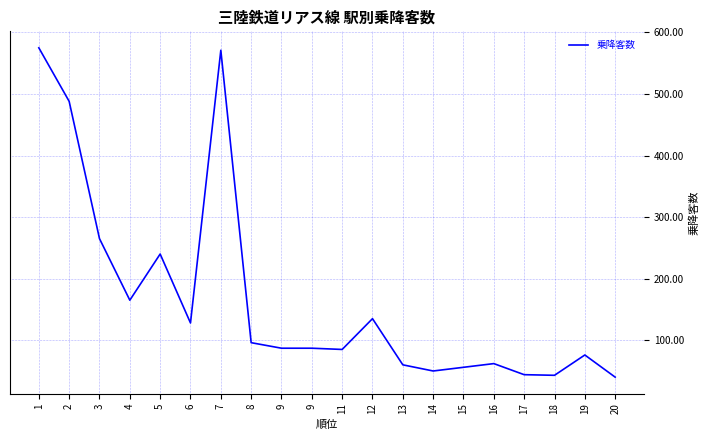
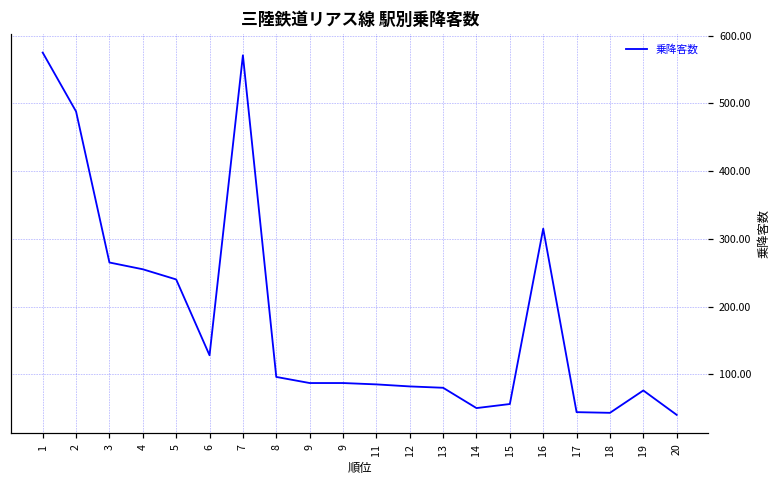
  {
    "1": 580,
    "2": 490,
    "3": 270,
-   "4": 170,
+   "4": 260,
    "5": 240,
    "6": 130,
    "7": 570,
    "8": 100,
    "11": 90,
-   "12": 140,
-   "13": 60,
+   "12": 80,
+   "13": 80,
    "14": 50,
    "15": 60,
-   "16": 60,
+   "16": 320,
    "17": 40,
    "18": 40,
    "19": 80,
    "20": 40
  }
